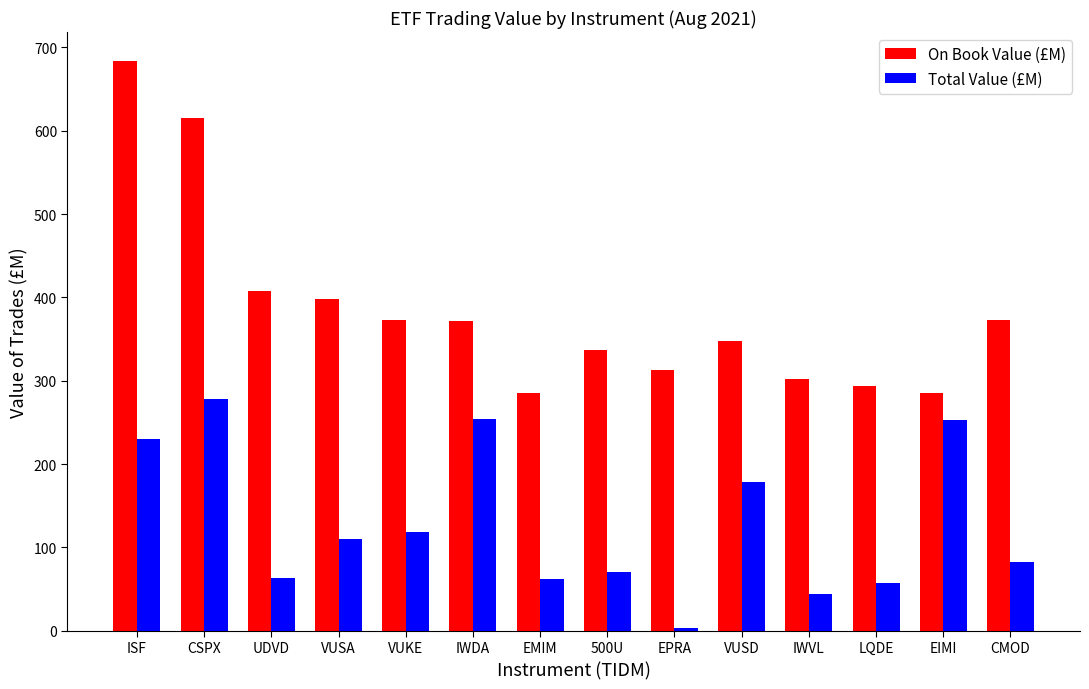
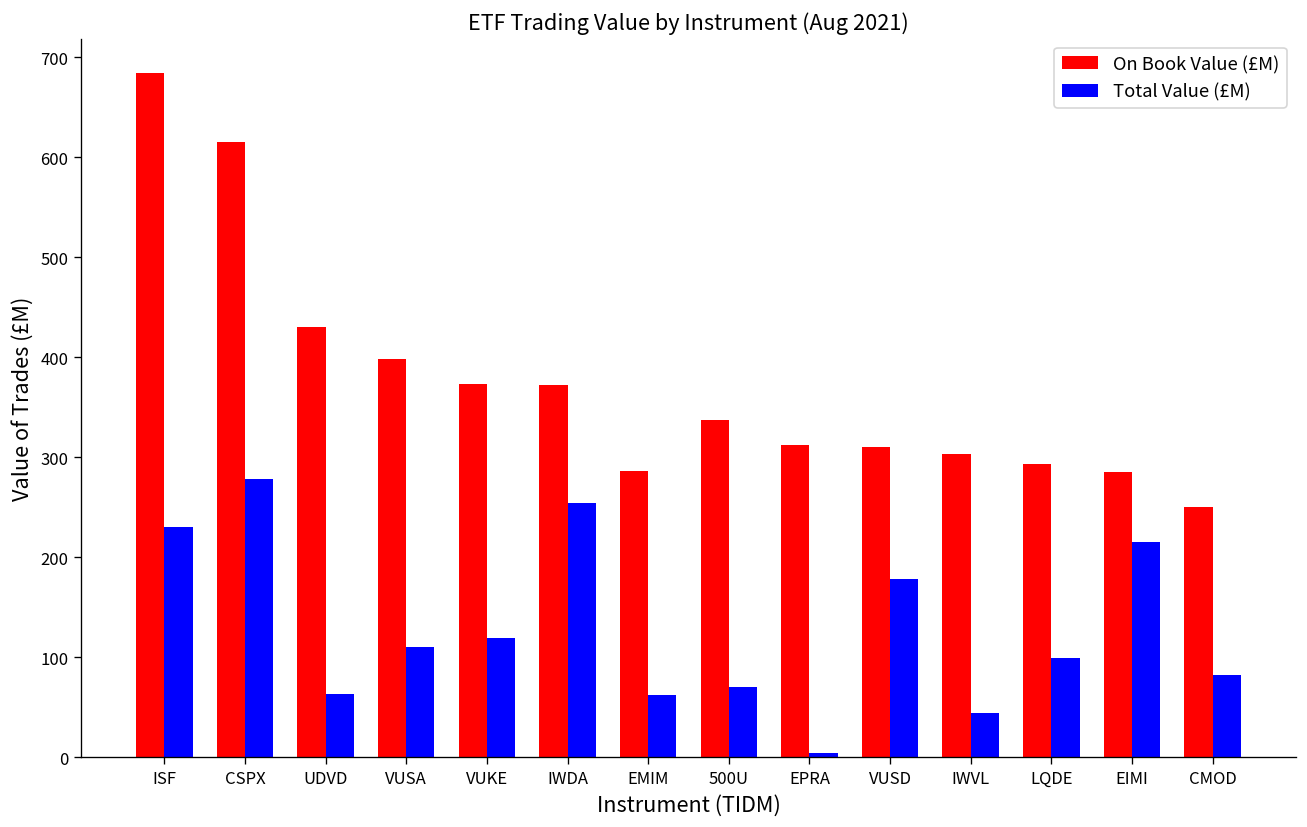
  {
    "On Book Value (£M)": {
      "ISF": 680,
      "CSPX": 620,
-     "UDVD": 410,
+     "UDVD": 430,
      "VUSA": 400,
      "VUKE": 370,
      "IWDA": 370,
      "EMIM": 290,
      "500U": 340,
      "EPRA": 310,
-     "VUSD": 350,
+     "VUSD": 310,
      "IWVL": 300,
      "LQDE": 290,
      "EIMI": 290,
-     "CMOD": 370
+     "CMOD": 250
    },
    "Total Value (£M)": {
      "ISF": 230,
      "CSPX": 280,
      "UDVD": 60,
      "VUSA": 110,
      "VUKE": 120,
      "IWDA": 250,
      "EMIM": 60,
      "500U": 70,
      "EPRA": 0,
      "VUSD": 180,
      "IWVL": 40,
-     "LQDE": 60,
-     "EIMI": 250,
+     "LQDE": 100,
+     "EIMI": 210,
      "CMOD": 80
    }
  }
